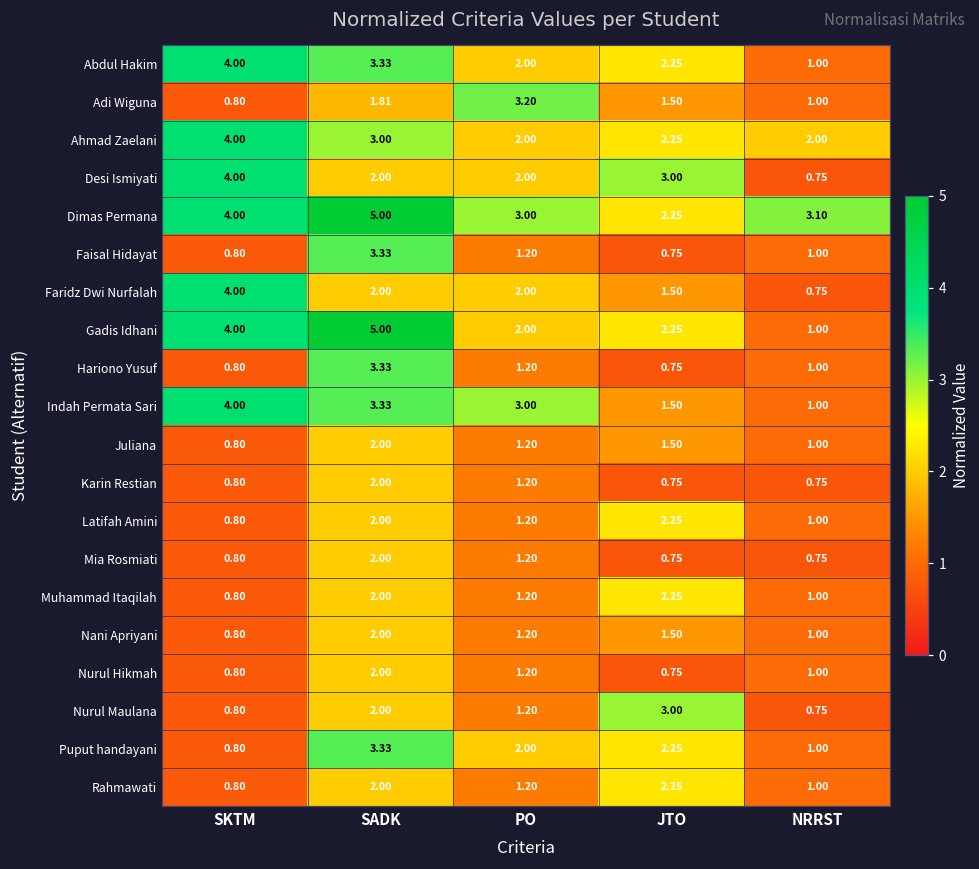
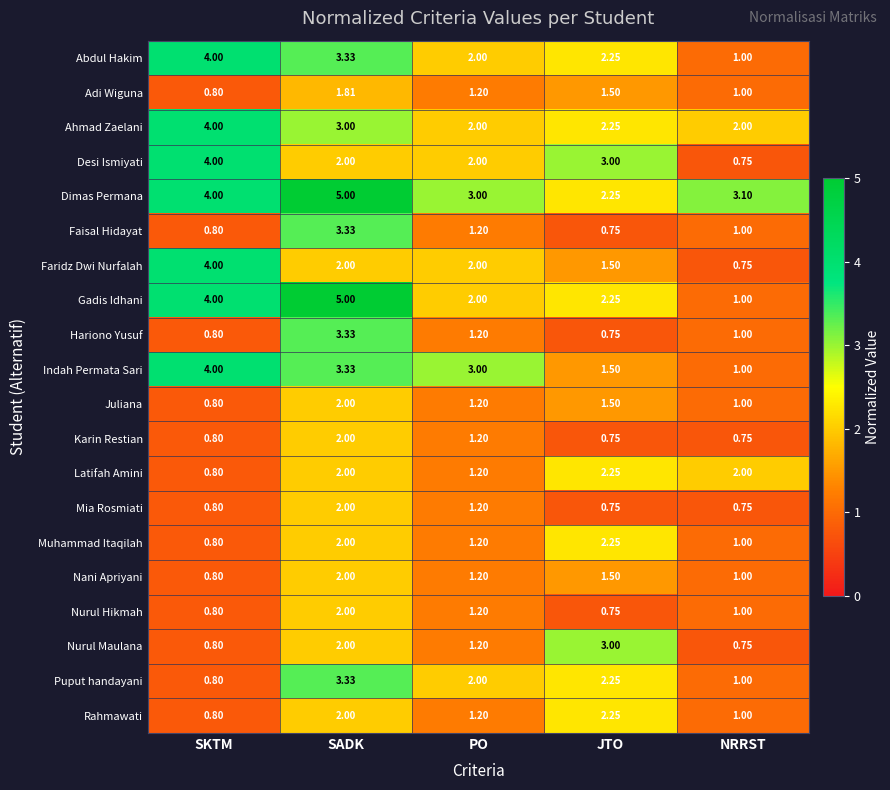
  {
    "Abdul Hakim": {
      "SKTM": 4.00,
      "SADK": 3.33,
      "PO": 2.00,
      "JTO": 2.25,
      "NRRST": 1.00
    },
    "Adi Wiguna": {
      "SKTM": 0.80,
      "SADK": 1.81,
-     "PO": 3.20,
+     "PO": 1.20,
      "JTO": 1.50,
      "NRRST": 1.00
    },
    "Ahmad Zaelani": {
      "SKTM": 4.00,
      "SADK": 3.00,
      "PO": 2.00,
      "JTO": 2.25,
      "NRRST": 2.00
    },
    "Desi Ismiyati": {
      "SKTM": 4.00,
      "SADK": 2.00,
      "PO": 2.00,
      "JTO": 3.00,
      "NRRST": 0.75
    },
    "Dimas Permana": {
      "SKTM": 4.00,
      "SADK": 5.00,
      "PO": 3.00,
      "JTO": 2.25,
      "NRRST": 3.10
    },
    "Faisal Hidayat": {
      "SKTM": 0.80,
      "SADK": 3.33,
      "PO": 1.20,
      "JTO": 0.75,
      "NRRST": 1.00
    },
    "Faridz Dwi Nurfalah": {
      "SKTM": 4.00,
      "SADK": 2.00,
      "PO": 2.00,
      "JTO": 1.50,
      "NRRST": 0.75
    },
    "Gadis Idhani": {
      "SKTM": 4.00,
      "SADK": 5.00,
      "PO": 2.00,
      "JTO": 2.25,
      "NRRST": 1.00
    },
    "Hariono Yusuf": {
      "SKTM": 0.80,
      "SADK": 3.33,
      "PO": 1.20,
      "JTO": 0.75,
      "NRRST": 1.00
    },
    "Indah Permata Sari": {
      "SKTM": 4.00,
      "SADK": 3.33,
      "PO": 3.00,
      "JTO": 1.50,
      "NRRST": 1.00
    },
    "Juliana": {
      "SKTM": 0.80,
      "SADK": 2.00,
      "PO": 1.20,
      "JTO": 1.50,
      "NRRST": 1.00
    },
    "Karin Restian": {
      "SKTM": 0.80,
      "SADK": 2.00,
      "PO": 1.20,
      "JTO": 0.75,
      "NRRST": 0.75
    },
    "Latifah Amini": {
      "SKTM": 0.80,
      "SADK": 2.00,
      "PO": 1.20,
      "JTO": 2.25,
-     "NRRST": 1.00
+     "NRRST": 2.00
    },
    "Mia Rosmiati": {
      "SKTM": 0.80,
      "SADK": 2.00,
      "PO": 1.20,
      "JTO": 0.75,
      "NRRST": 0.75
    },
    "Muhammad Itaqilah": {
      "SKTM": 0.80,
      "SADK": 2.00,
      "PO": 1.20,
      "JTO": 2.25,
      "NRRST": 1.00
    },
    "Nani Apriyani": {
      "SKTM": 0.80,
      "SADK": 2.00,
      "PO": 1.20,
      "JTO": 1.50,
      "NRRST": 1.00
    },
    "Nurul Hikmah": {
      "SKTM": 0.80,
      "SADK": 2.00,
      "PO": 1.20,
      "JTO": 0.75,
      "NRRST": 1.00
    },
    "Nurul Maulana": {
      "SKTM": 0.80,
      "SADK": 2.00,
      "PO": 1.20,
      "JTO": 3.00,
      "NRRST": 0.75
    },
    "Puput handayani": {
      "SKTM": 0.80,
      "SADK": 3.33,
      "PO": 2.00,
      "JTO": 2.25,
      "NRRST": 1.00
    },
    "Rahmawati": {
      "SKTM": 0.80,
      "SADK": 2.00,
      "PO": 1.20,
      "JTO": 2.25,
      "NRRST": 1.00
    }
  }
